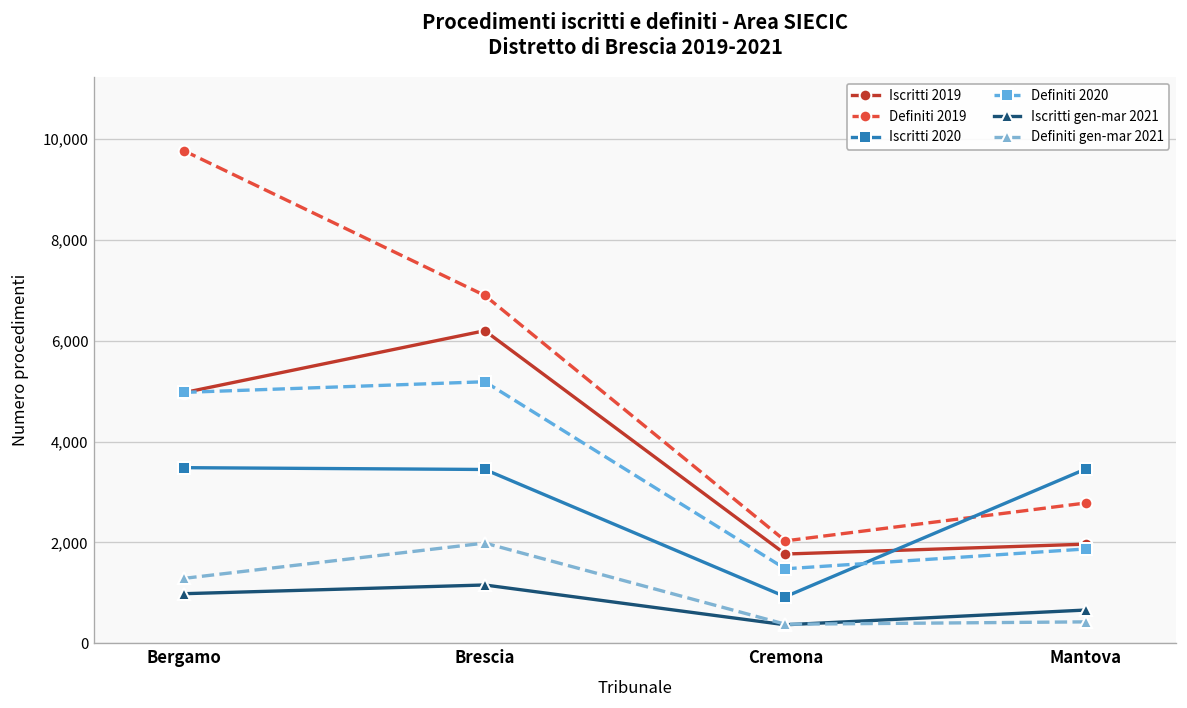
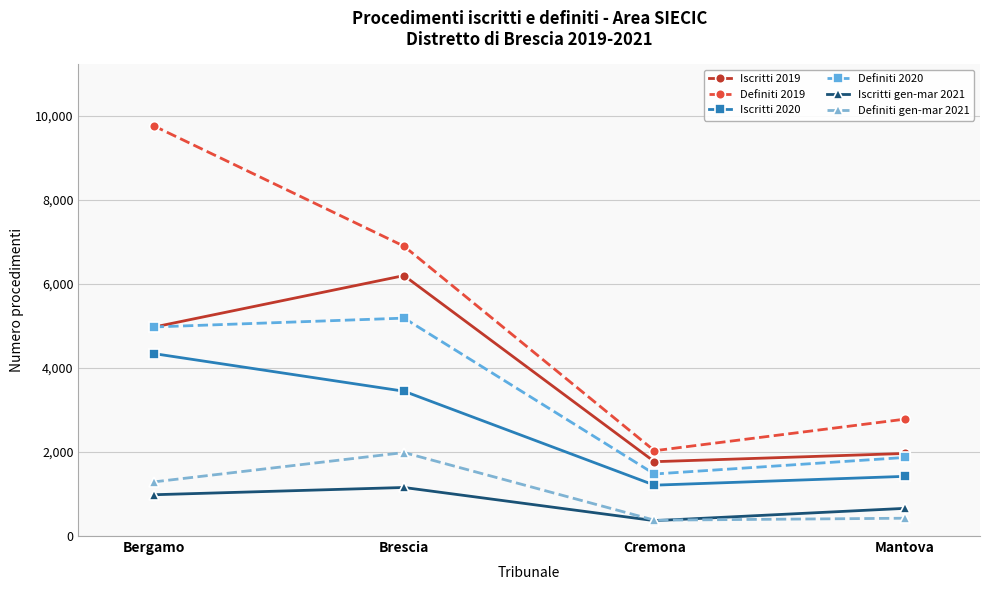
  {
    "Iscritti 2020": {
-     "Bergamo": "3,500",
+     "Bergamo": "4,300",
      "Brescia": "3,400",
-     "Cremona": "900",
-     "Mantova": "3,500"
+     "Cremona": "1,200",
+     "Mantova": "1,400"
    },
    "Iscritti gen-mar 2021": {
      "Bergamo": "1,000",
      "Brescia": "1,200",
      "Mantova": "700"
    }
  }
